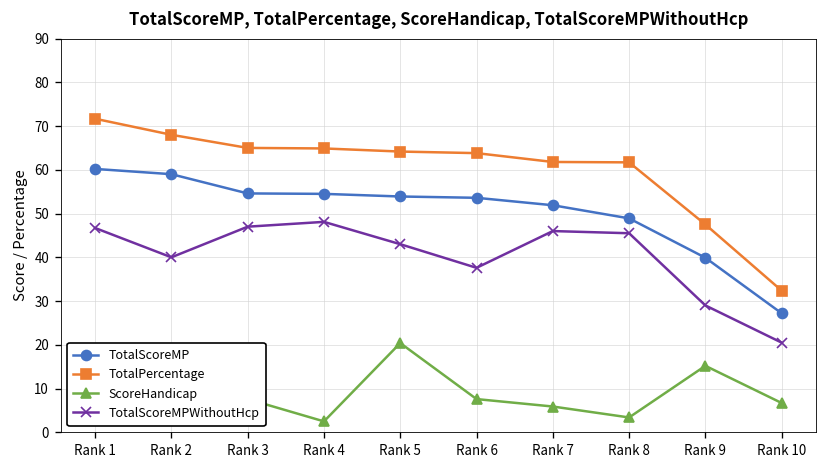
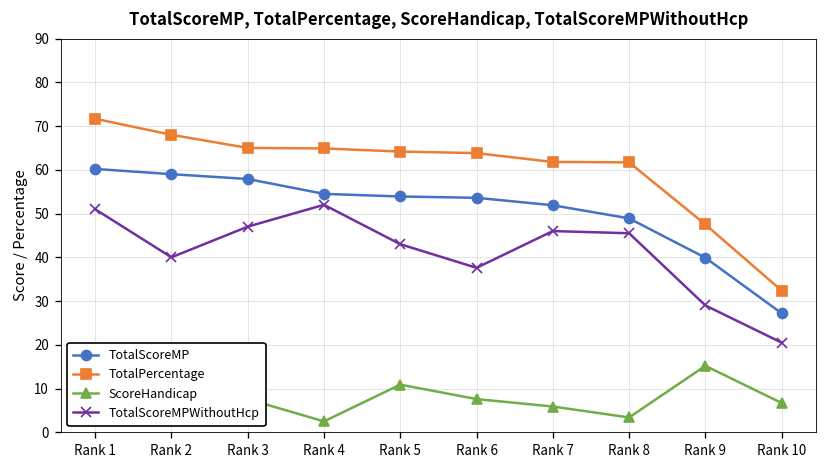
  {
    "TotalScoreMP": {
      "Rank 1": 60,
      "Rank 2": 59,
-     "Rank 3": 55,
+     "Rank 3": 58,
      "Rank 4": 55,
      "Rank 5": 54,
      "Rank 6": 54,
      "Rank 7": 52,
      "Rank 8": 49,
      "Rank 9": 40,
      "Rank 10": 27
    },
    "TotalPercentage": {
      "Rank 1": 72,
      "Rank 2": 68,
      "Rank 3": 65,
      "Rank 4": 65,
      "Rank 5": 64,
      "Rank 6": 64,
      "Rank 7": 62,
      "Rank 8": 62,
      "Rank 9": 48,
      "Rank 10": 32
    },
    "ScoreHandicap": {
      "Rank 4": 3,
-     "Rank 5": 20,
+     "Rank 5": 11,
      "Rank 6": 8,
      "Rank 7": 6,
      "Rank 8": 3,
      "Rank 9": 15,
      "Rank 10": 7
    },
    "TotalScoreMPWithoutHcp": {
-     "Rank 1": 47,
+     "Rank 1": 51,
      "Rank 2": 40,
      "Rank 3": 47,
-     "Rank 4": 48,
+     "Rank 4": 52,
      "Rank 5": 43,
      "Rank 6": 38,
      "Rank 7": 46,
      "Rank 8": 46,
      "Rank 9": 29,
      "Rank 10": 21
    }
  }
